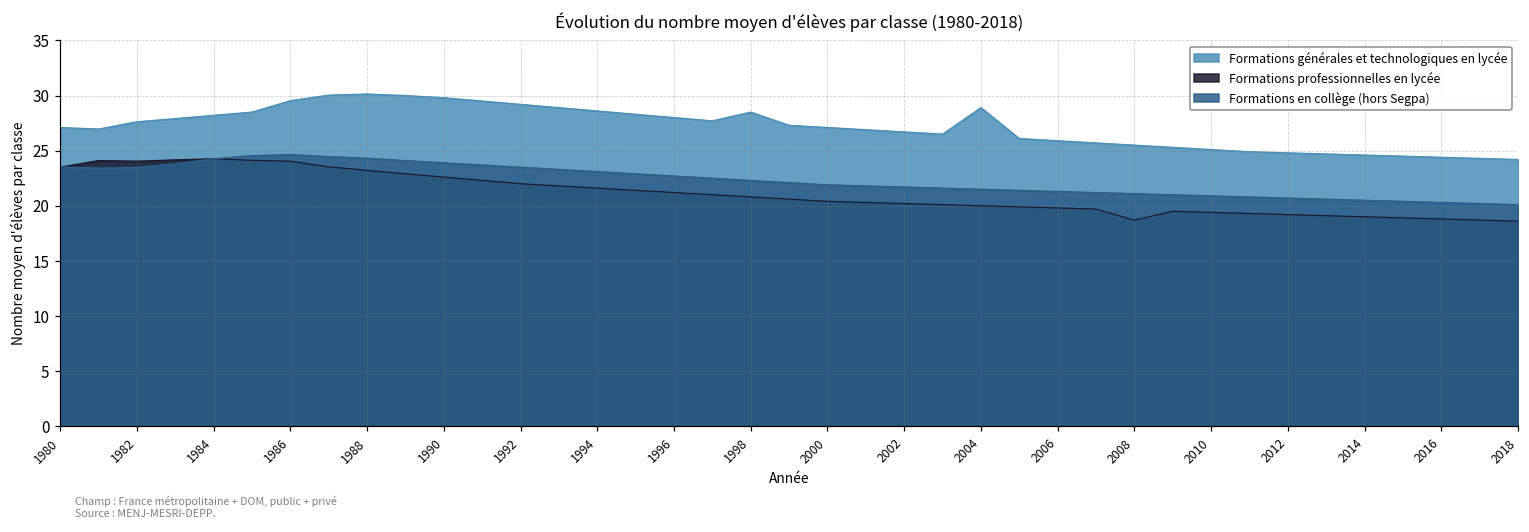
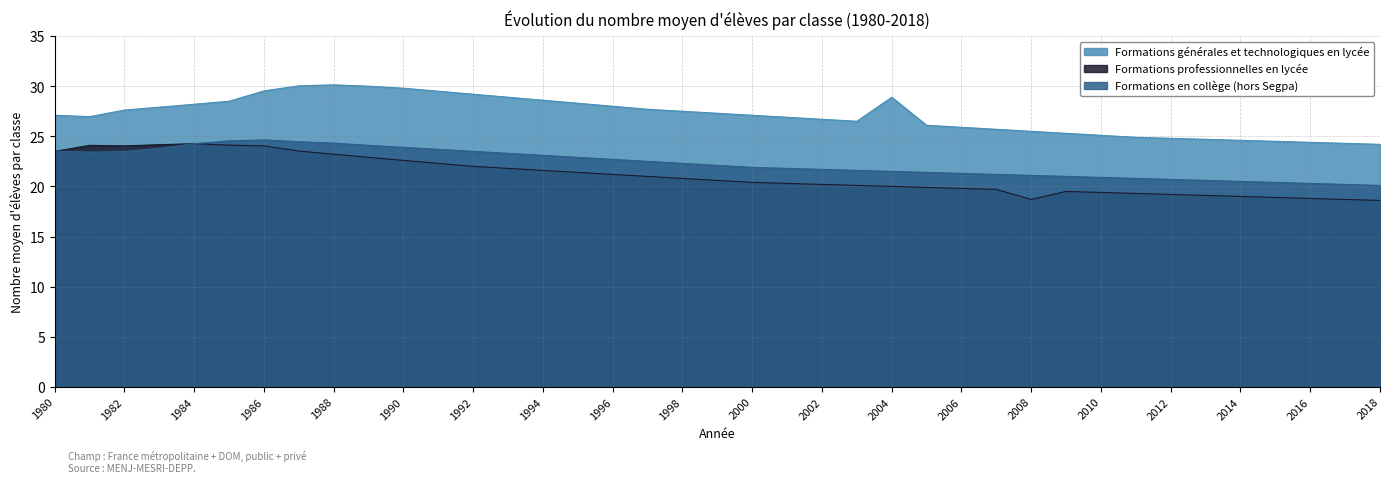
  {
    "Formations générales et technologiques en lycée": {
      "1980": 27.1,
      "1982": 27.6,
      "1984": 28.2,
      "1986": 29.5,
      "1988": 30.1,
      "1990": 29.8,
      "1992": 29.2,
      "1994": 28.6,
      "1996": 28.0,
-     "1998": 28.5,
+     "1998": 27.5,
      "2000": 27.1,
      "2002": 26.7,
      "2004": 28.9,
      "2006": 25.9,
      "2008": 25.5,
      "2010": 25.1,
      "2012": 24.8,
      "2014": 24.6,
      "2016": 24.4,
      "2018": 24.2
    },
    "Formations professionnelles en lycée": {
      "1982": 24.0,
      "1986": 24.0,
      "1988": 23.2,
      "1990": 22.6,
      "1992": 22.0,
      "1994": 21.6,
      "1996": 21.2,
      "1998": 20.8,
      "2000": 20.4,
      "2002": 20.2,
      "2004": 20.0,
      "2006": 19.8,
      "2008": 18.7,
      "2010": 19.4,
      "2012": 19.2,
      "2014": 19.0,
      "2016": 18.8,
      "2018": 18.6
    },
    "Formations en collège (hors Segpa)": {
      "1982": 23.5,
      "1986": 24.6,
      "1988": 24.3,
      "1990": 23.9,
      "1992": 23.5,
      "1994": 23.1,
      "1996": 22.7,
      "1998": 22.3,
      "2000": 21.9,
      "2002": 21.7,
      "2004": 21.5,
      "2006": 21.3,
      "2008": 21.1,
      "2010": 20.9,
      "2012": 20.7,
      "2014": 20.5,
      "2016": 20.3,
      "2018": 20.1
    }
  }
